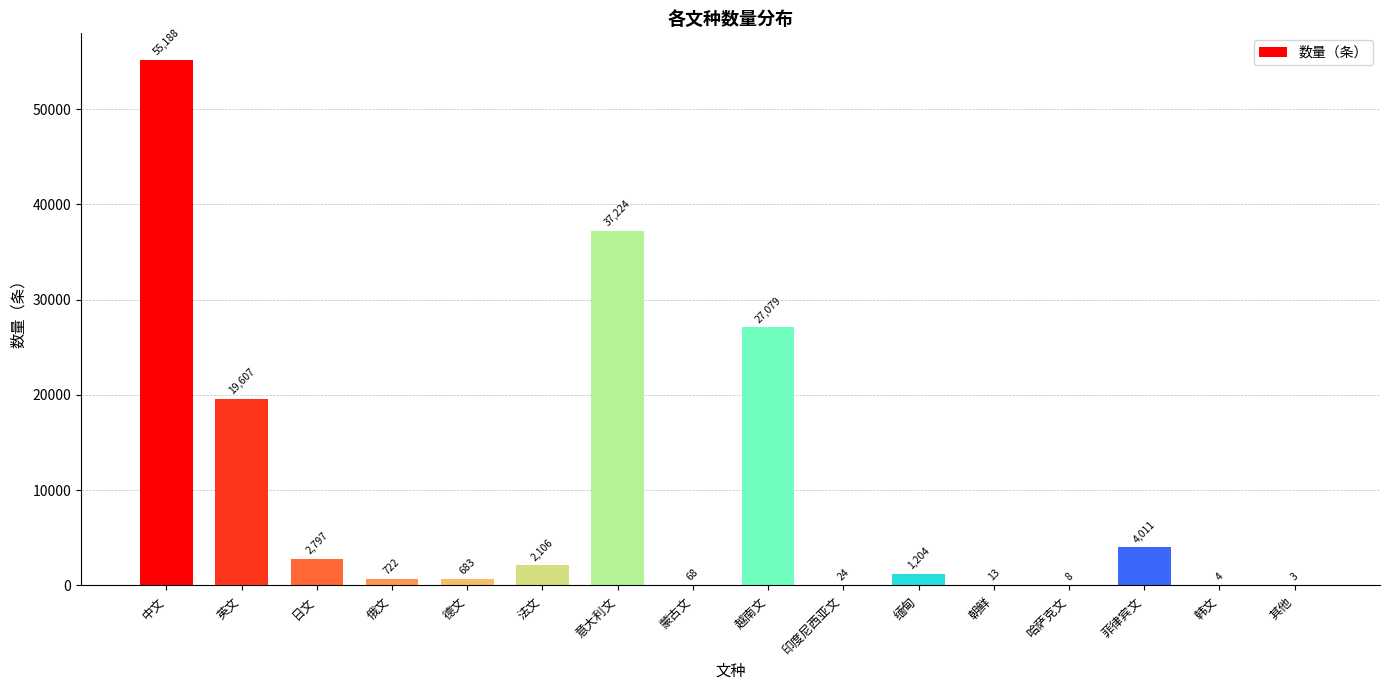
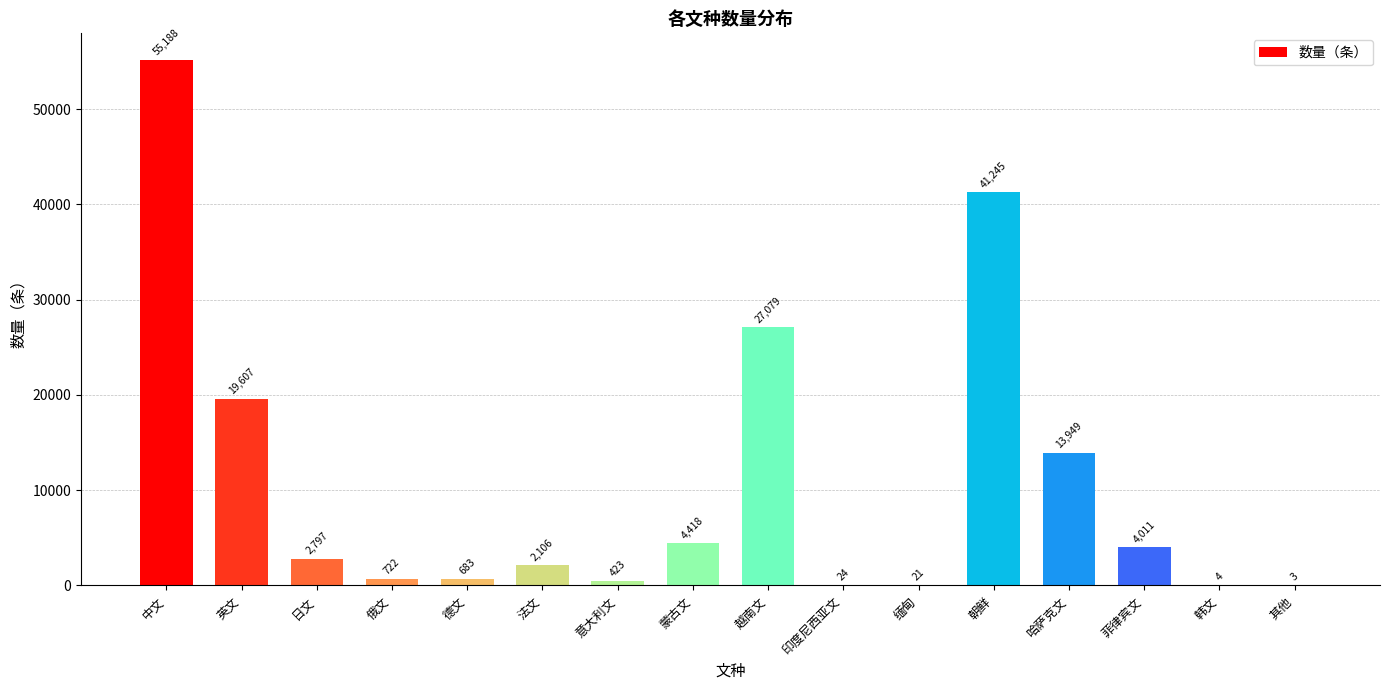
  {
    "中文": "55,188",
    "英文": "19,607",
    "日文": "2,797",
    "俄文": "722",
    "德文": "683",
    "法文": "2,106",
-   "意大利文": "37,224",
-   "蒙古文": "68",
+   "意大利文": "423",
+   "蒙古文": "4,418",
    "越南文": "27,079",
    "印度尼西亚文": "24",
-   "缅甸": "1,204",
-   "朝鲜": "13",
-   "哈萨克文": "8",
+   "缅甸": "21",
+   "朝鲜": "41,245",
+   "哈萨克文": "13,949",
    "菲律宾文": "4,011",
    "韩文": "4",
    "其他": "3"
  }
